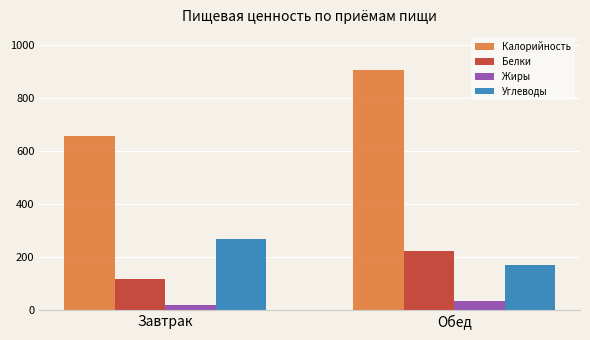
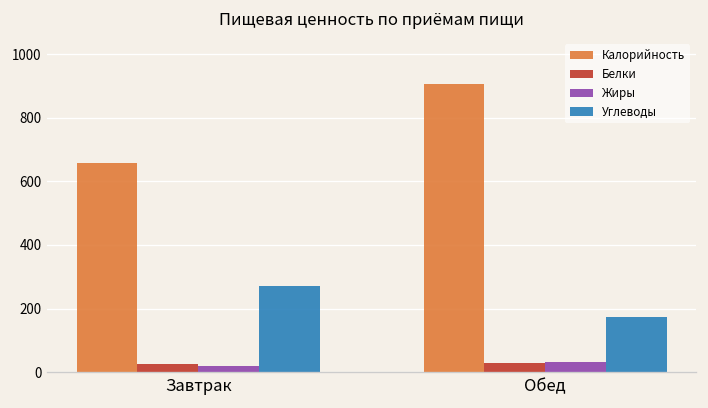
  {
    "Калорийность": {
      "Завтрак": 660,
      "Обед": 910
    },
    "Белки": {
-     "Завтрак": 120,
-     "Обед": 220
+     "Завтрак": 30,
+     "Обед": 30
    },
    "Жиры": {
      "Завтрак": 20,
      "Обед": 30
    },
    "Углеводы": {
      "Завтрак": 270,
      "Обед": 170
    }
  }
